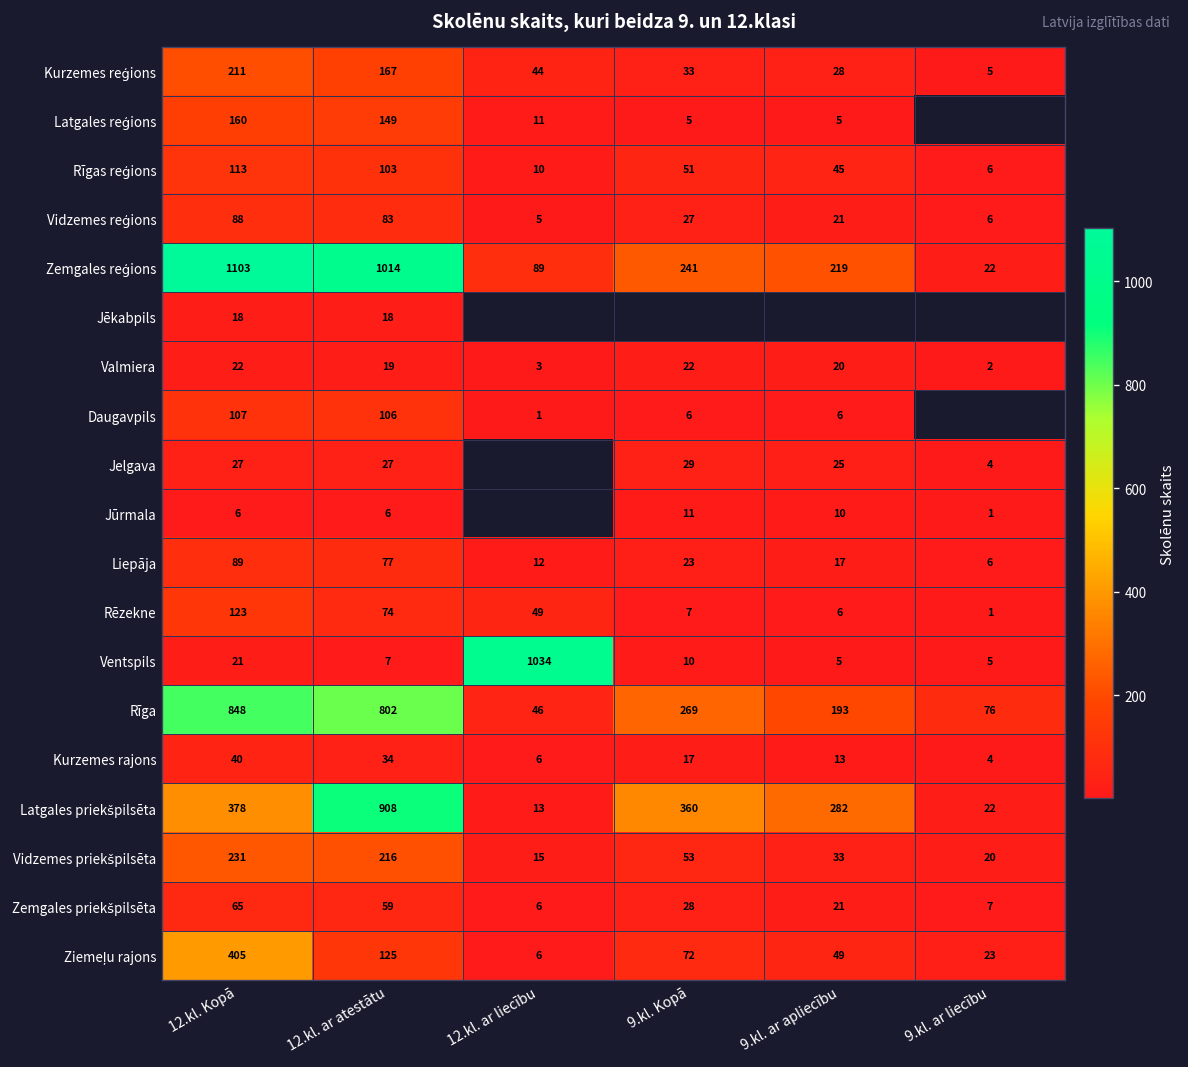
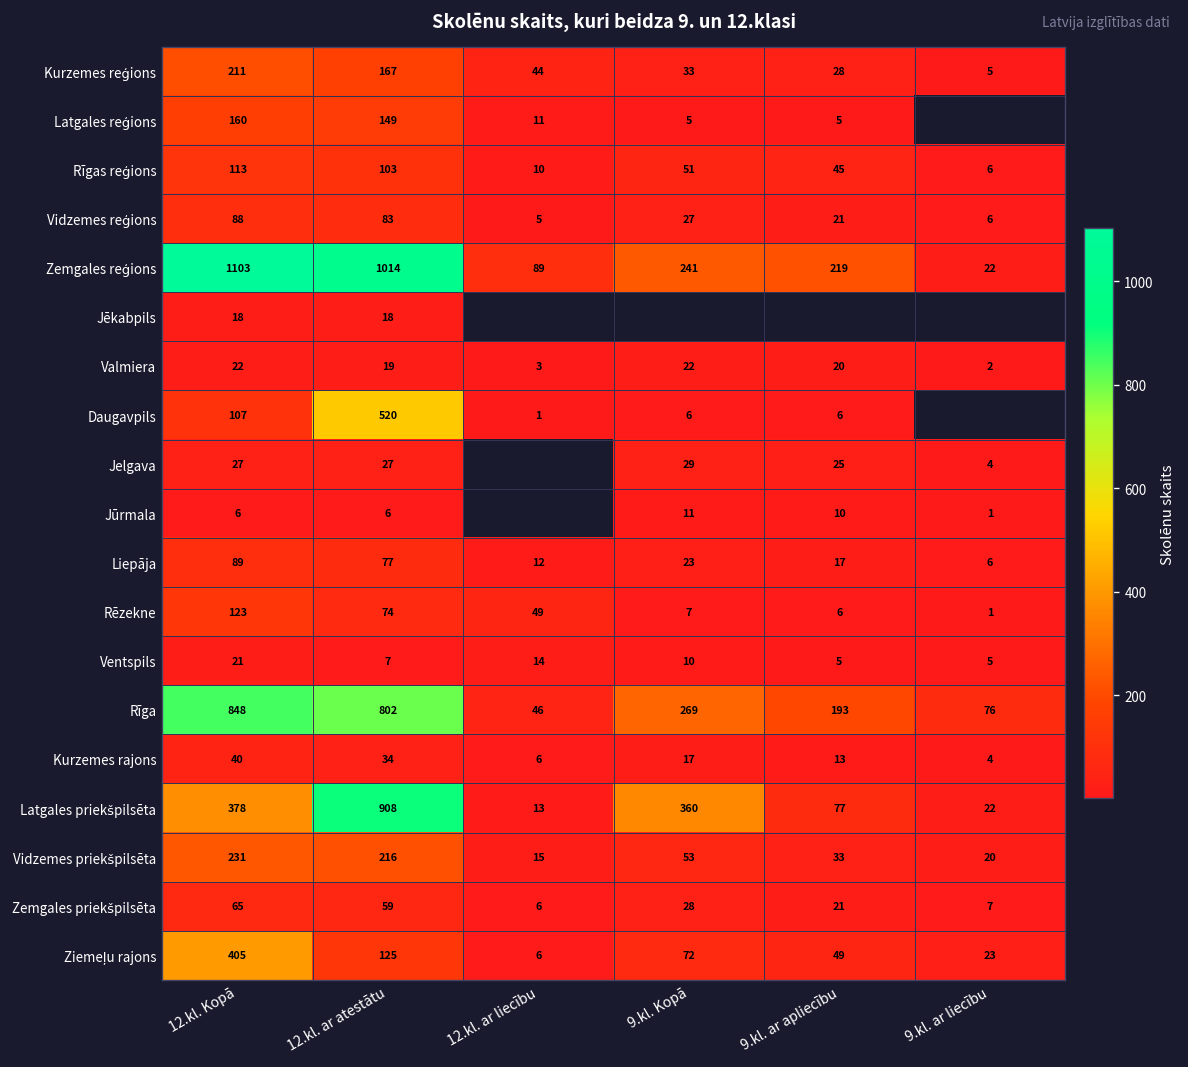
  {
    "Kurzemes reģions": {
      "12.kl. Kopā": 211,
      "12.kl. ar atestātu": 167,
      "12.kl. ar liecību": 44,
      "9.kl. Kopā": 33,
      "9.kl. ar apliecību": 28,
      "9.kl. ar liecību": 5
    },
    "Latgales reģions": {
      "12.kl. Kopā": 160,
      "12.kl. ar atestātu": 149,
      "12.kl. ar liecību": 11,
      "9.kl. Kopā": 5,
      "9.kl. ar apliecību": 5
    },
    "Rīgas reģions": {
      "12.kl. Kopā": 113,
      "12.kl. ar atestātu": 103,
      "12.kl. ar liecību": 10,
      "9.kl. Kopā": 51,
      "9.kl. ar apliecību": 45,
      "9.kl. ar liecību": 6
    },
    "Vidzemes reģions": {
      "12.kl. Kopā": 88,
      "12.kl. ar atestātu": 83,
      "12.kl. ar liecību": 5,
      "9.kl. Kopā": 27,
      "9.kl. ar apliecību": 21,
      "9.kl. ar liecību": 6
    },
    "Zemgales reģions": {
      "12.kl. Kopā": 1103,
      "12.kl. ar atestātu": 1014,
      "12.kl. ar liecību": 89,
      "9.kl. Kopā": 241,
      "9.kl. ar apliecību": 219,
      "9.kl. ar liecību": 22
    },
    "Jēkabpils": {
      "12.kl. Kopā": 18,
      "12.kl. ar atestātu": 18
    },
    "Valmiera": {
      "12.kl. Kopā": 22,
      "12.kl. ar atestātu": 19,
      "12.kl. ar liecību": 3,
      "9.kl. Kopā": 22,
      "9.kl. ar apliecību": 20,
      "9.kl. ar liecību": 2
    },
    "Daugavpils": {
      "12.kl. Kopā": 107,
-     "12.kl. ar atestātu": 106,
+     "12.kl. ar atestātu": 520,
      "12.kl. ar liecību": 1,
      "9.kl. Kopā": 6,
      "9.kl. ar apliecību": 6
    },
    "Jelgava": {
      "12.kl. Kopā": 27,
      "12.kl. ar atestātu": 27,
      "9.kl. Kopā": 29,
      "9.kl. ar apliecību": 25,
      "9.kl. ar liecību": 4
    },
    "Jūrmala": {
      "12.kl. Kopā": 6,
      "12.kl. ar atestātu": 6,
      "9.kl. Kopā": 11,
      "9.kl. ar apliecību": 10,
      "9.kl. ar liecību": 1
    },
    "Liepāja": {
      "12.kl. Kopā": 89,
      "12.kl. ar atestātu": 77,
      "12.kl. ar liecību": 12,
      "9.kl. Kopā": 23,
      "9.kl. ar apliecību": 17,
      "9.kl. ar liecību": 6
    },
    "Rēzekne": {
      "12.kl. Kopā": 123,
      "12.kl. ar atestātu": 74,
      "12.kl. ar liecību": 49,
      "9.kl. Kopā": 7,
      "9.kl. ar apliecību": 6,
      "9.kl. ar liecību": 1
    },
    "Ventspils": {
      "12.kl. Kopā": 21,
      "12.kl. ar atestātu": 7,
-     "12.kl. ar liecību": 1034,
+     "12.kl. ar liecību": 14,
      "9.kl. Kopā": 10,
      "9.kl. ar apliecību": 5,
      "9.kl. ar liecību": 5
    },
    "Rīga": {
      "12.kl. Kopā": 848,
      "12.kl. ar atestātu": 802,
      "12.kl. ar liecību": 46,
      "9.kl. Kopā": 269,
      "9.kl. ar apliecību": 193,
      "9.kl. ar liecību": 76
    },
    "Kurzemes rajons": {
      "12.kl. Kopā": 40,
      "12.kl. ar atestātu": 34,
      "12.kl. ar liecību": 6,
      "9.kl. Kopā": 17,
      "9.kl. ar apliecību": 13,
      "9.kl. ar liecību": 4
    },
    "Latgales priekšpilsēta": {
      "12.kl. Kopā": 378,
      "12.kl. ar atestātu": 908,
      "12.kl. ar liecību": 13,
      "9.kl. Kopā": 360,
-     "9.kl. ar apliecību": 282,
+     "9.kl. ar apliecību": 77,
      "9.kl. ar liecību": 22
    },
    "Vidzemes priekšpilsēta": {
      "12.kl. Kopā": 231,
      "12.kl. ar atestātu": 216,
      "12.kl. ar liecību": 15,
      "9.kl. Kopā": 53,
      "9.kl. ar apliecību": 33,
      "9.kl. ar liecību": 20
    },
    "Zemgales priekšpilsēta": {
      "12.kl. Kopā": 65,
      "12.kl. ar atestātu": 59,
      "12.kl. ar liecību": 6,
      "9.kl. Kopā": 28,
      "9.kl. ar apliecību": 21,
      "9.kl. ar liecību": 7
    },
    "Ziemeļu rajons": {
      "12.kl. Kopā": 405,
      "12.kl. ar atestātu": 125,
      "12.kl. ar liecību": 6,
      "9.kl. Kopā": 72,
      "9.kl. ar apliecību": 49,
      "9.kl. ar liecību": 23
    }
  }
